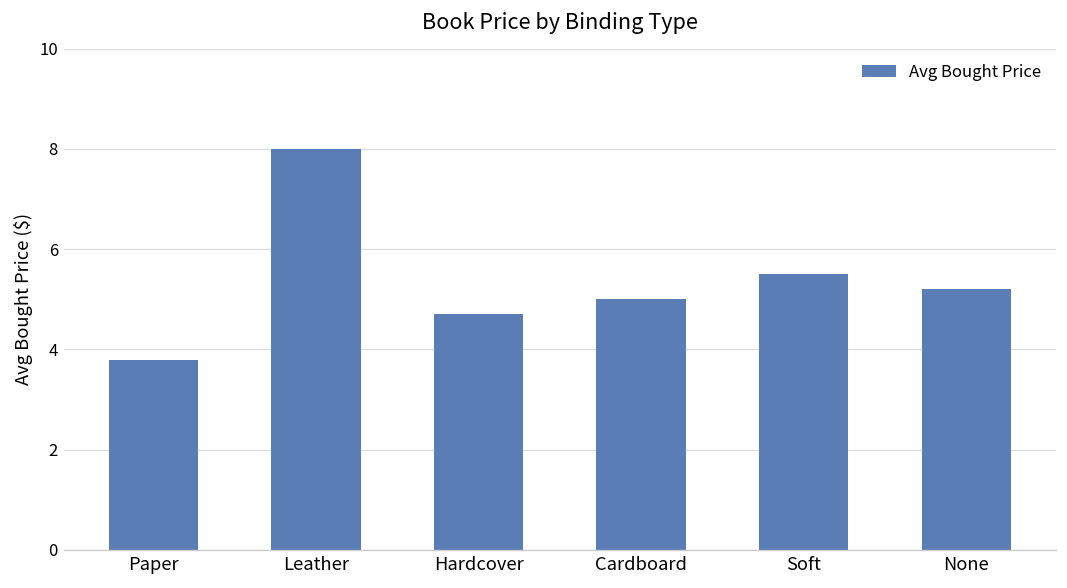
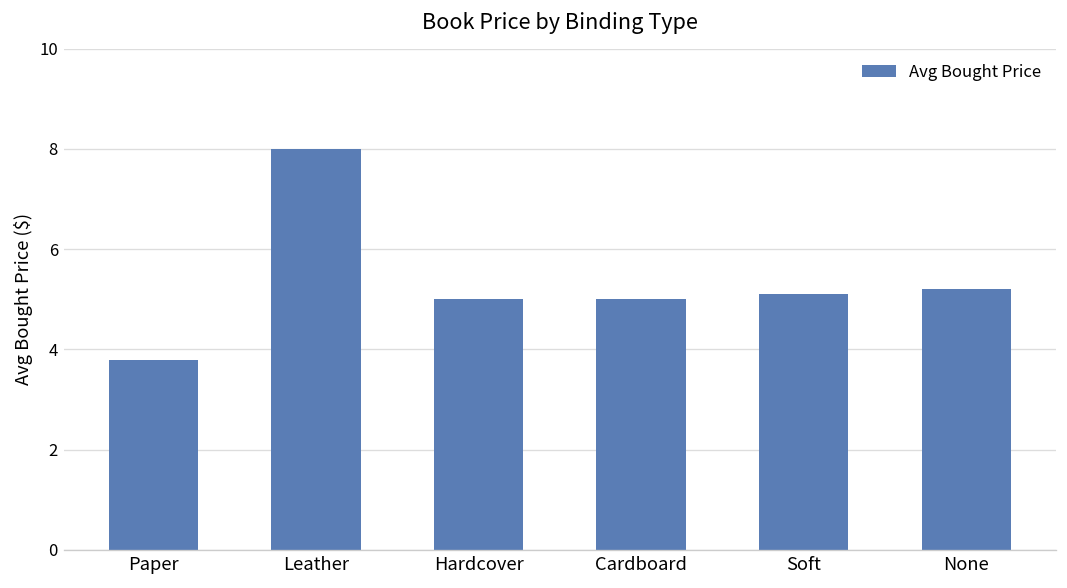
  {
    "Paper": 3.8,
    "Leather": 8.0,
-   "Hardcover": 4.7,
+   "Hardcover": 5.0,
    "Cardboard": 5.0,
-   "Soft": 5.5,
+   "Soft": 5.1,
    "None": 5.2
  }
